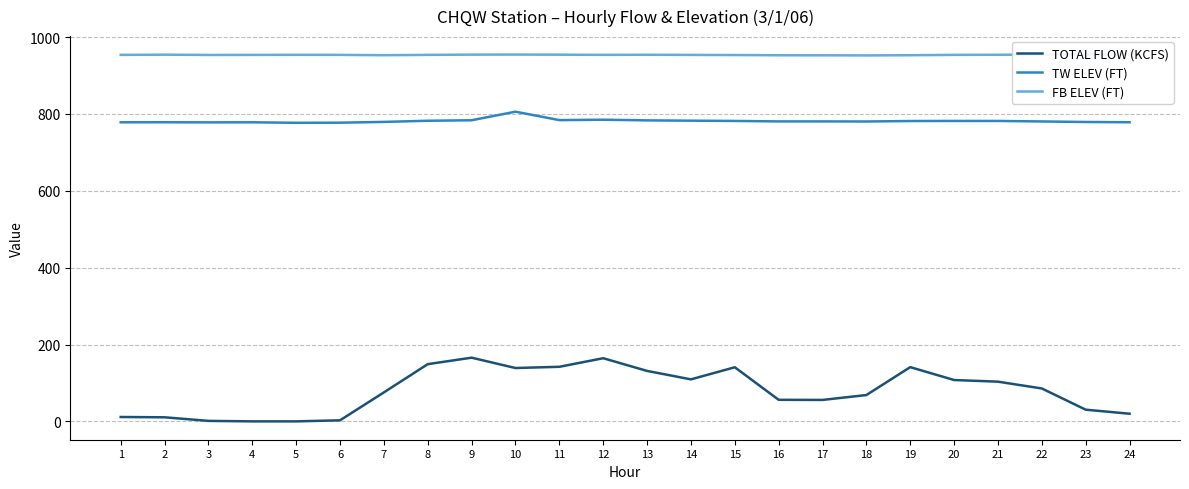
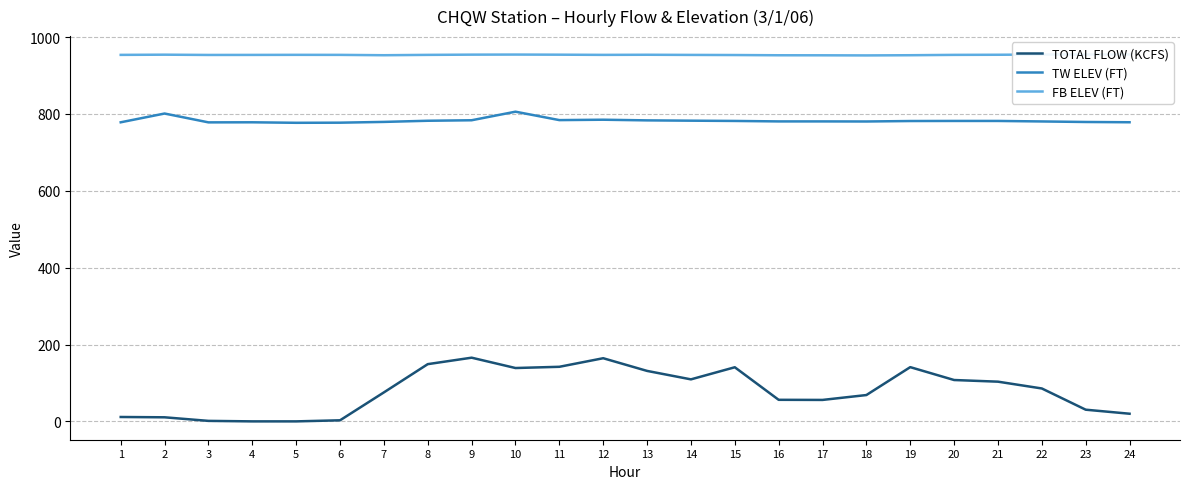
  {
    "TOTAL FLOW (KCFS)": {
      "1": 10,
      "2": 10,
      "3": 0,
      "4": 0,
      "5": 0,
      "6": 0,
      "7": 80,
      "8": 150,
      "9": 170,
      "10": 140,
      "11": 140,
      "12": 160,
      "13": 130,
      "14": 110,
      "15": 140,
      "16": 60,
      "17": 60,
      "18": 70,
      "19": 140,
      "20": 110,
      "21": 100,
      "22": 90,
      "23": 30,
      "24": 20
    },
    "TW ELEV (FT)": {
      "1": 780,
-     "2": 780,
+     "2": 800,
      "3": 780,
      "4": 780,
      "5": 780,
      "6": 780,
      "7": 780,
      "8": 780,
      "9": 780,
      "10": 810,
      "11": 780,
      "12": 780,
      "13": 780,
      "14": 780,
      "15": 780,
      "16": 780,
      "17": 780,
      "18": 780,
      "19": 780,
      "20": 780,
      "21": 780,
      "22": 780,
      "23": 780,
      "24": 780
    },
    "FB ELEV (FT)": {
      "1": 950,
      "2": 950,
      "3": 950,
      "4": 950,
      "5": 950,
      "6": 950,
      "7": 950,
      "8": 950,
      "9": 950,
      "10": 950,
      "11": 950,
      "12": 950,
      "13": 950,
      "14": 950,
      "15": 950,
      "16": 950,
      "17": 950,
      "18": 950,
      "19": 950,
      "20": 950,
      "21": 950
    }
  }
